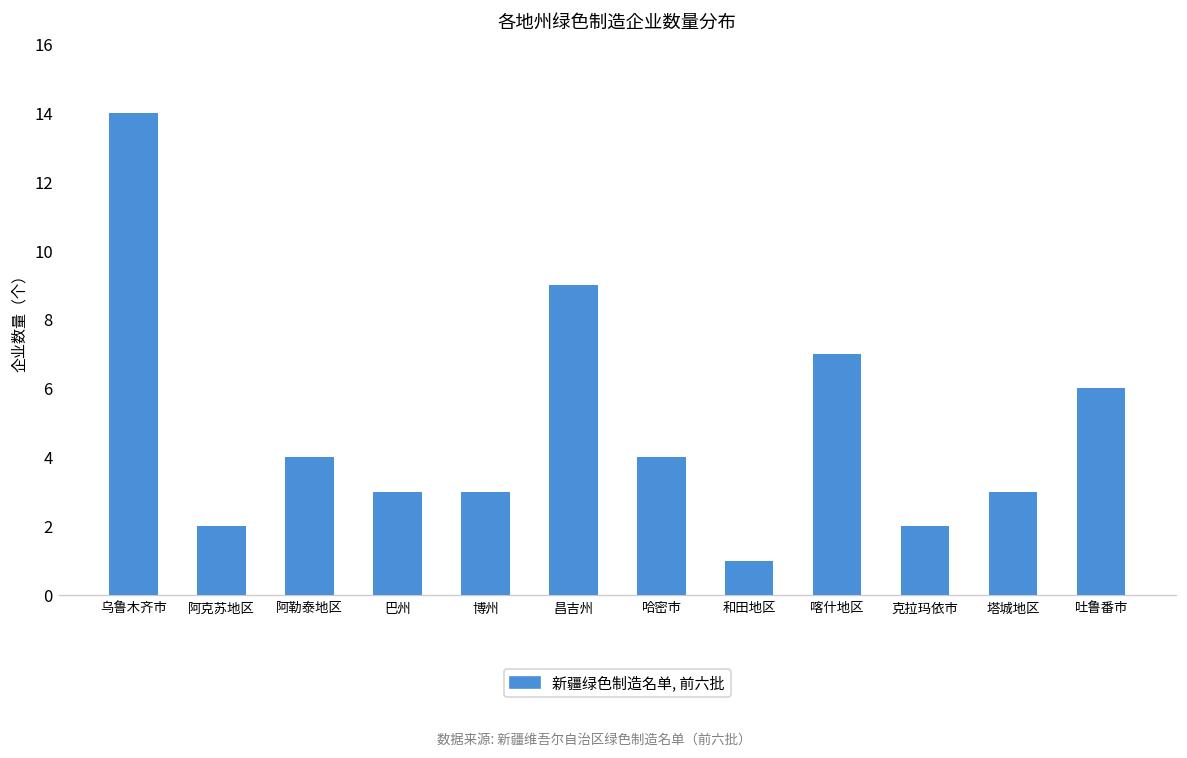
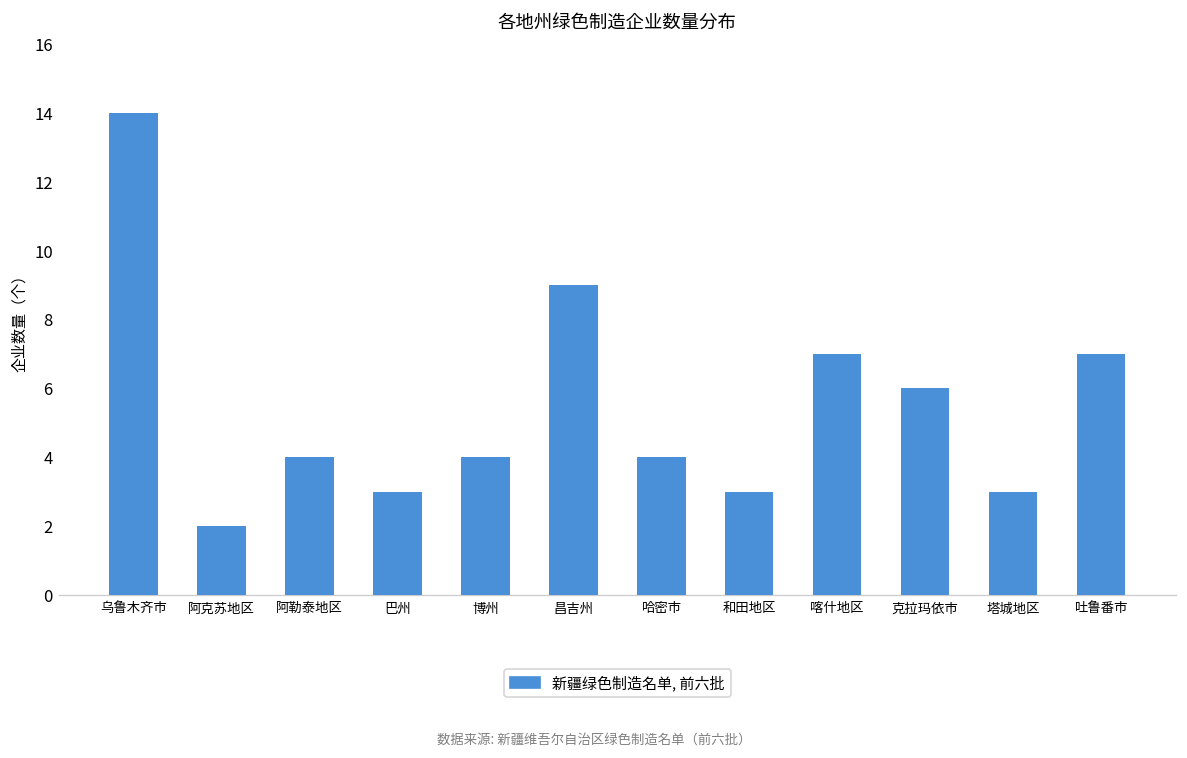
  {
    "乌鲁木齐市": 14,
    "阿克苏地区": 2,
    "阿勒泰地区": 4,
    "巴州": 3,
-   "博州": 3,
+   "博州": 4,
    "昌吉州": 9,
    "哈密市": 4,
-   "和田地区": 1,
+   "和田地区": 3,
    "喀什地区": 7,
-   "克拉玛依市": 2,
+   "克拉玛依市": 6,
    "塔城地区": 3,
-   "吐鲁番市": 6
+   "吐鲁番市": 7
  }
